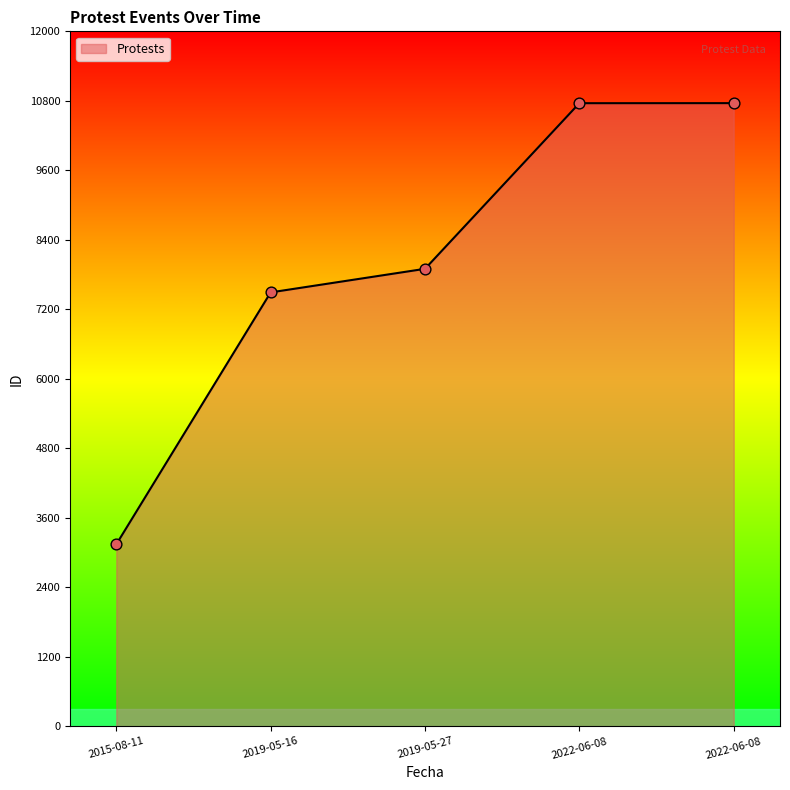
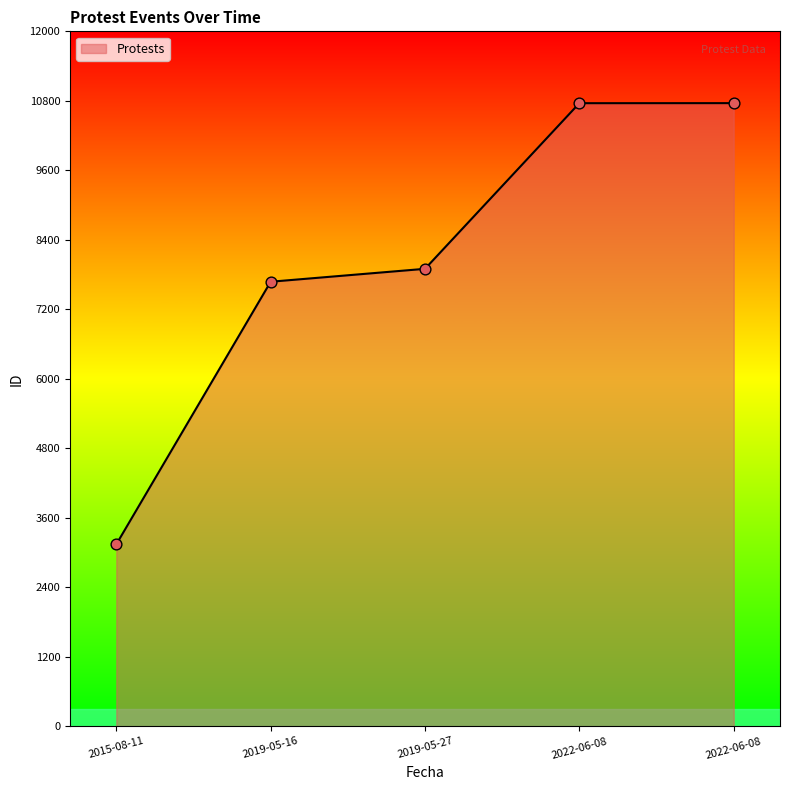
  {
    "2015-08-11": 3100,
-   "2019-05-16": 7500,
+   "2019-05-16": 7700,
    "2019-05-27": 7900
  }
